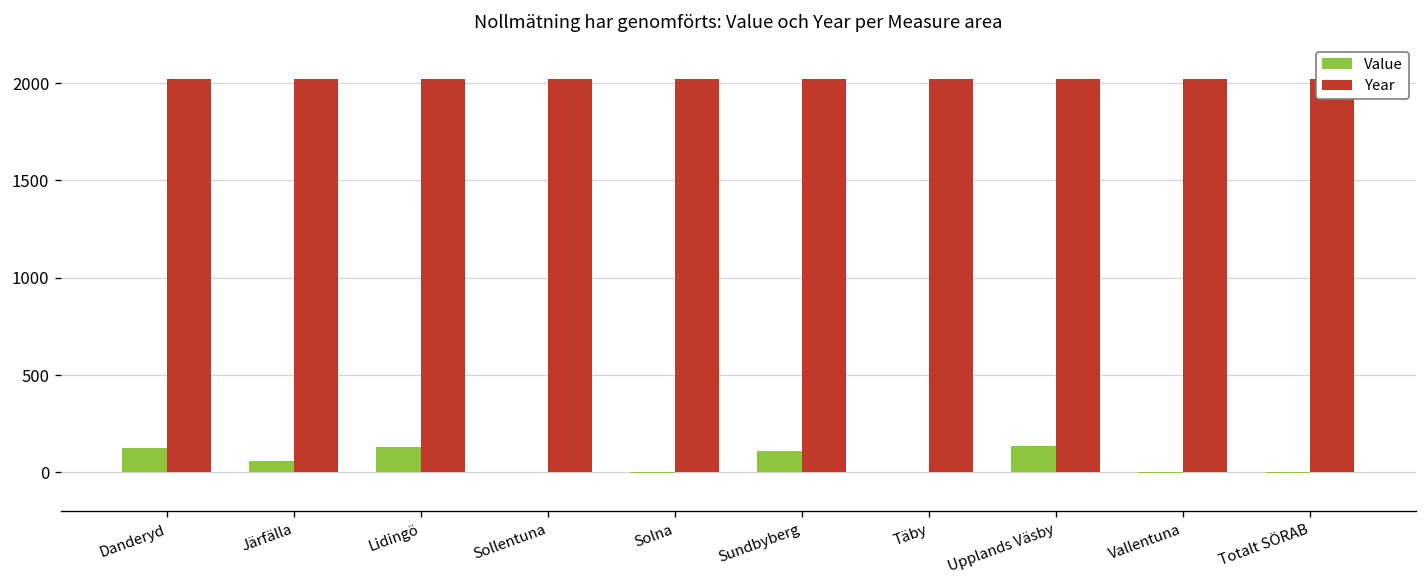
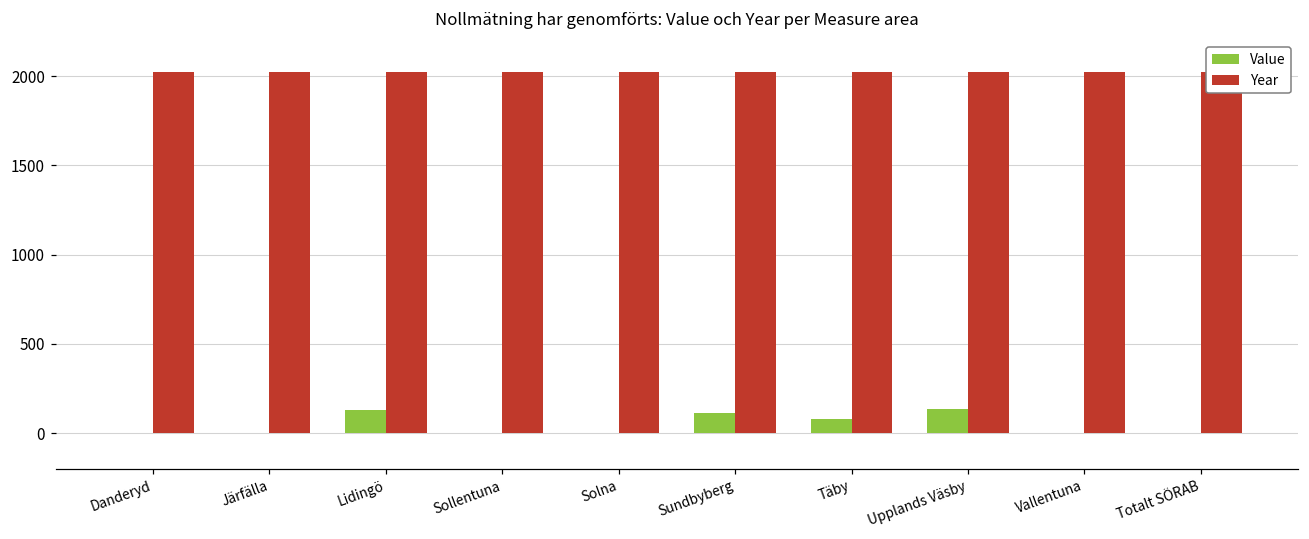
  {
    "Value": {
-     "Danderyd": 130,
-     "Järfälla": 60,
+     "Danderyd": 0,
+     "Järfälla": 0,
      "Lidingö": 130,
      "Sundbyberg": 110,
-     "Täby": 0,
+     "Täby": 80,
      "Upplands Väsby": 140
    },
    "Year": {
      "Danderyd": 2020,
      "Järfälla": 2020,
      "Lidingö": 2020,
      "Sollentuna": 2020,
      "Solna": 2020,
      "Sundbyberg": 2020,
      "Täby": 2020,
      "Upplands Väsby": 2020,
      "Vallentuna": 2020
    }
  }
